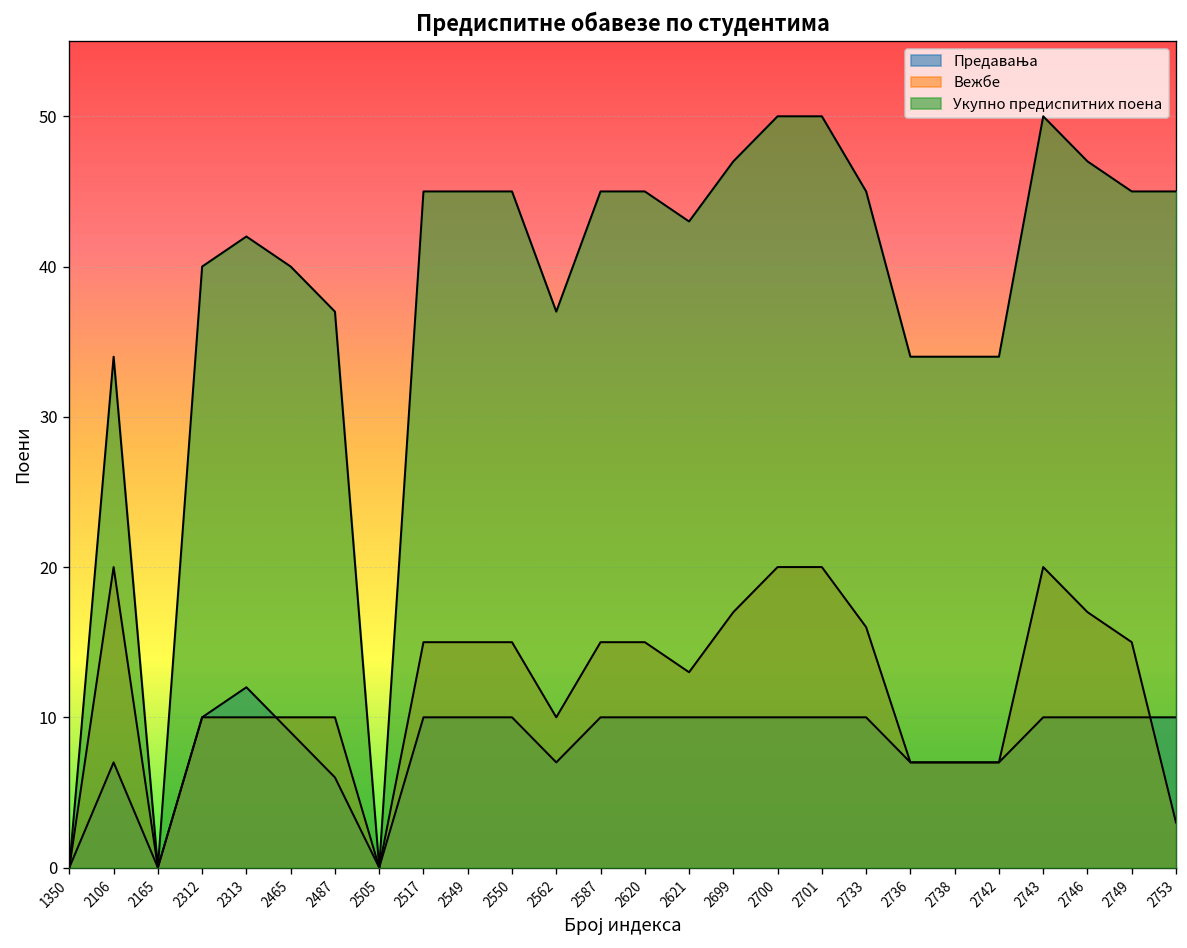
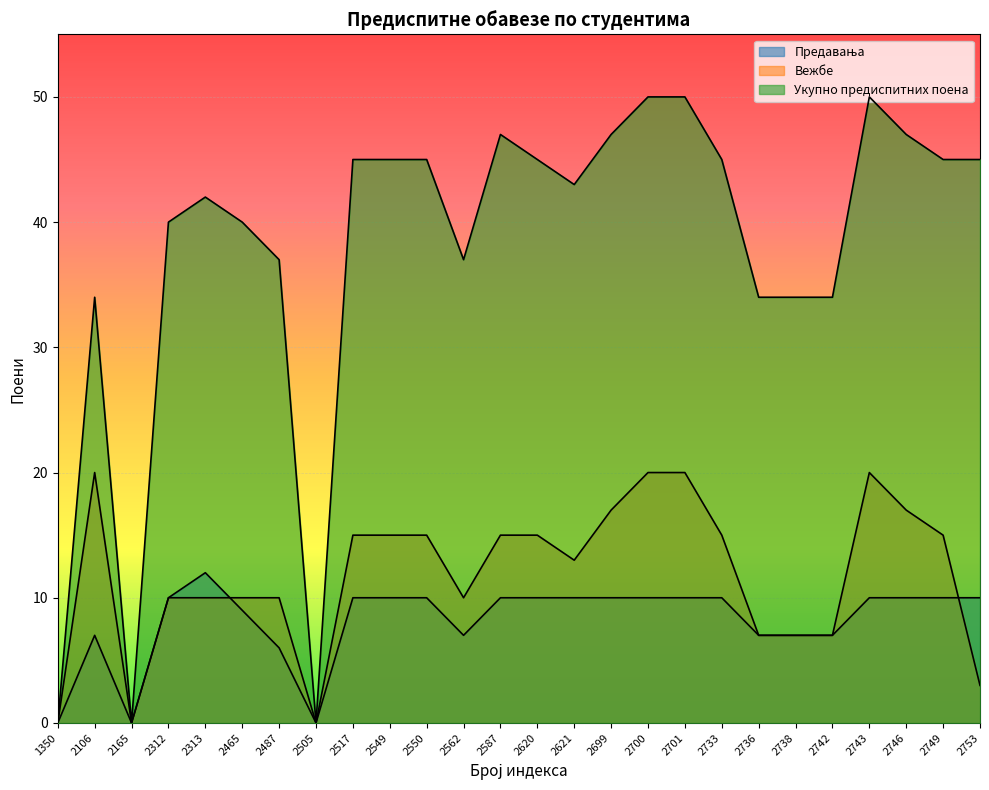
  {
    "Предавања": {
      "2106": 7,
      "2313": 12,
      "2465": 9,
      "2487": 6,
      "2517": 10,
      "2549": 10,
      "2550": 10,
      "2562": 7,
      "2587": 10,
      "2620": 10,
      "2621": 10,
      "2699": 10,
      "2700": 10,
      "2701": 10,
      "2733": 10,
      "2743": 10,
      "2746": 10,
      "2749": 10,
      "2753": 10
    },
    "Вежбе": {
      "2106": 20,
      "2313": 10,
      "2465": 10,
      "2487": 10,
      "2517": 15,
      "2549": 15,
      "2550": 15,
      "2562": 10,
      "2587": 15,
      "2620": 15,
      "2621": 13,
      "2699": 17,
      "2700": 20,
      "2701": 20,
-     "2733": 16,
+     "2733": 15,
      "2743": 20,
      "2746": 17,
      "2749": 15,
      "2753": 3
    },
    "Укупно предиспитних поена": {
      "2106": 34,
      "2312": 40,
      "2313": 42,
      "2465": 40,
      "2487": 37,
      "2517": 45,
      "2549": 45,
      "2550": 45,
      "2562": 37,
-     "2587": 45,
+     "2587": 47,
      "2620": 45,
      "2621": 43,
      "2699": 47,
      "2700": 50,
      "2701": 50,
      "2733": 45,
      "2736": 34,
      "2738": 34,
      "2742": 34,
      "2746": 47,
      "2749": 45,
      "2753": 45
    }
  }
